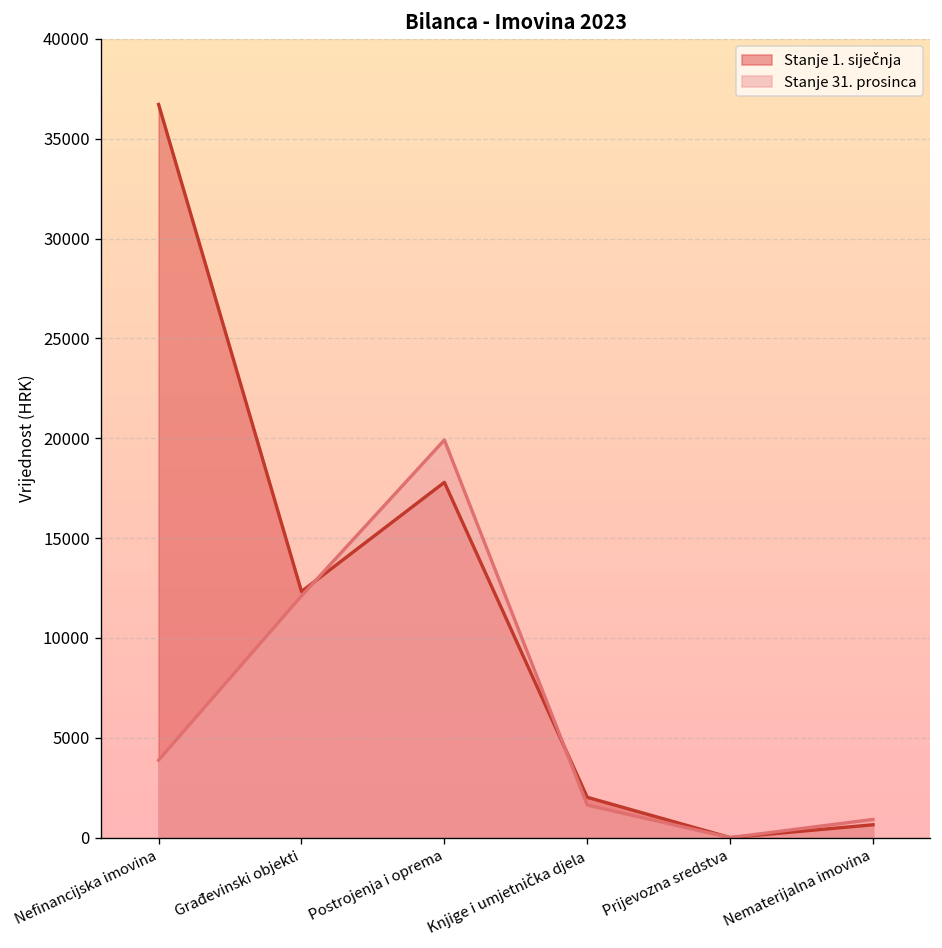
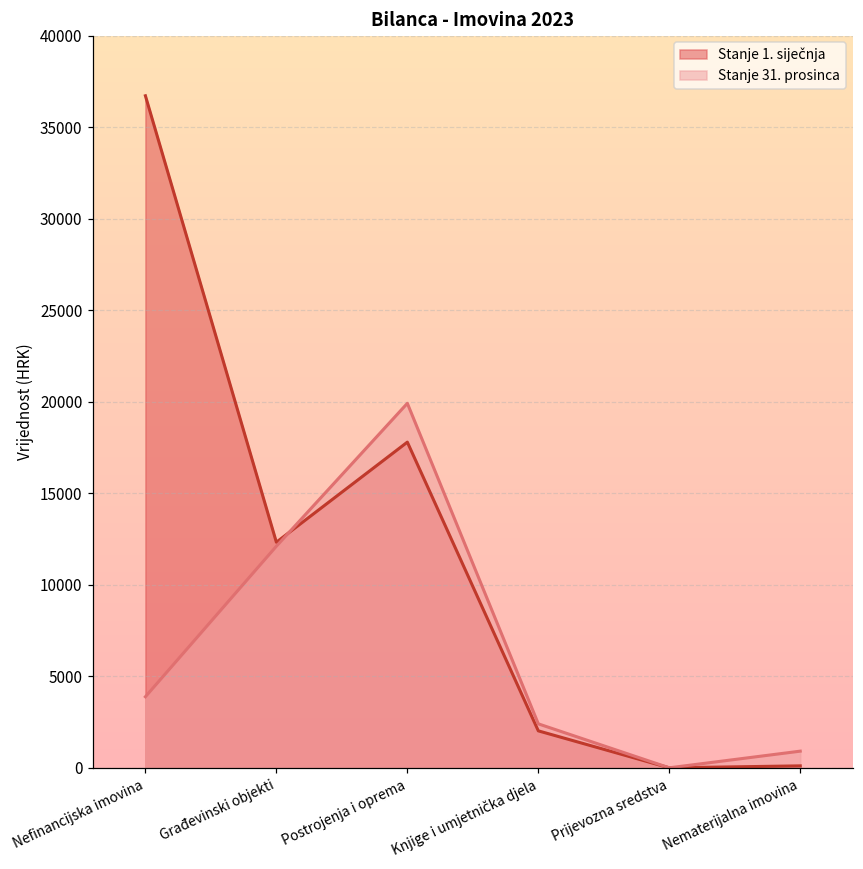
  {
    "Stanje 1. siječnja": {
      "Nefinancijska imovina": 36700,
      "Građevinski objekti": 12300,
      "Postrojenja i oprema": 17800,
      "Knjige i umjetnička djela": 2000,
-     "Nematerijalna imovina": 600
+     "Nematerijalna imovina": 100
    },
    "Stanje 31. prosinca": {
      "Nefinancijska imovina": 3900,
      "Građevinski objekti": 12100,
      "Postrojenja i oprema": 19900,
-     "Knjige i umjetnička djela": 1600,
+     "Knjige i umjetnička djela": 2400,
      "Nematerijalna imovina": 900
    }
  }
